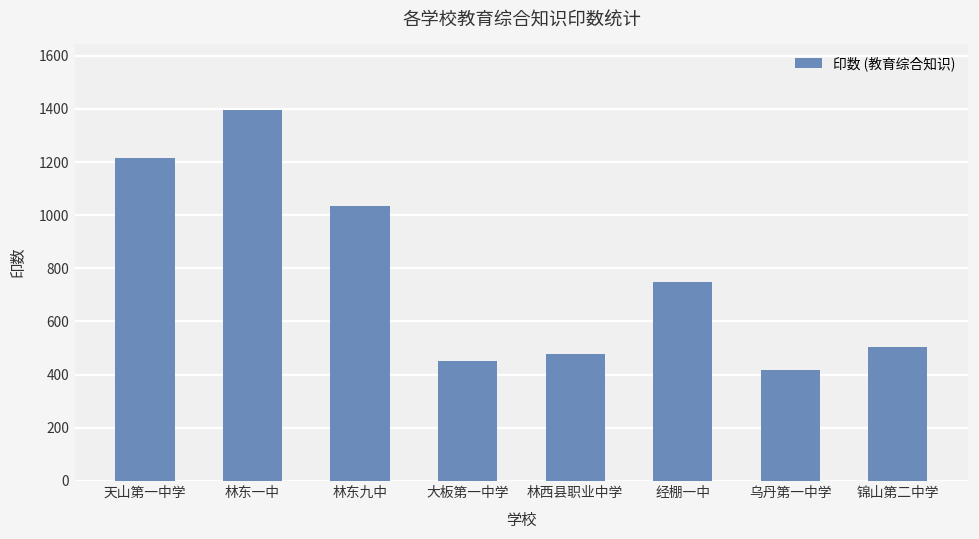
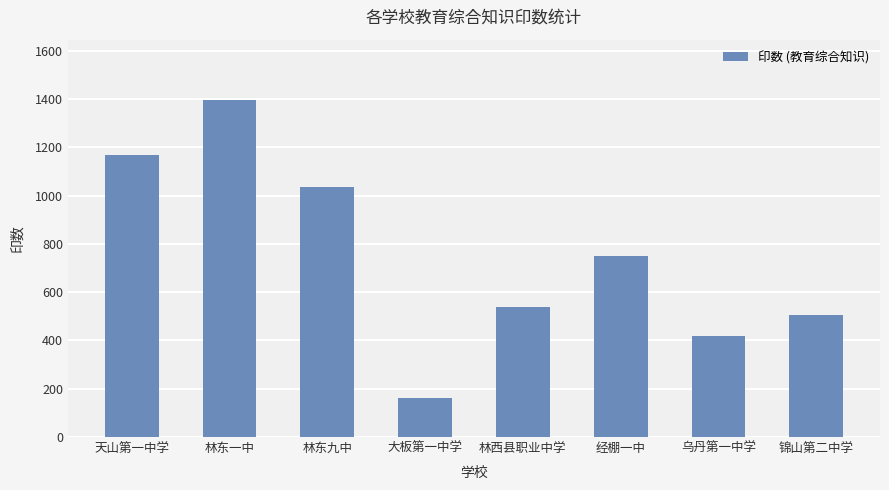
  {
-   "天山第一中学": 1220,
+   "天山第一中学": 1170,
    "林东一中": 1400,
    "林东九中": 1040,
-   "大板第一中学": 450,
-   "林西县职业中学": 480,
+   "大板第一中学": 160,
+   "林西县职业中学": 540,
    "经棚一中": 750,
    "乌丹第一中学": 420,
    "锦山第二中学": 510
  }
